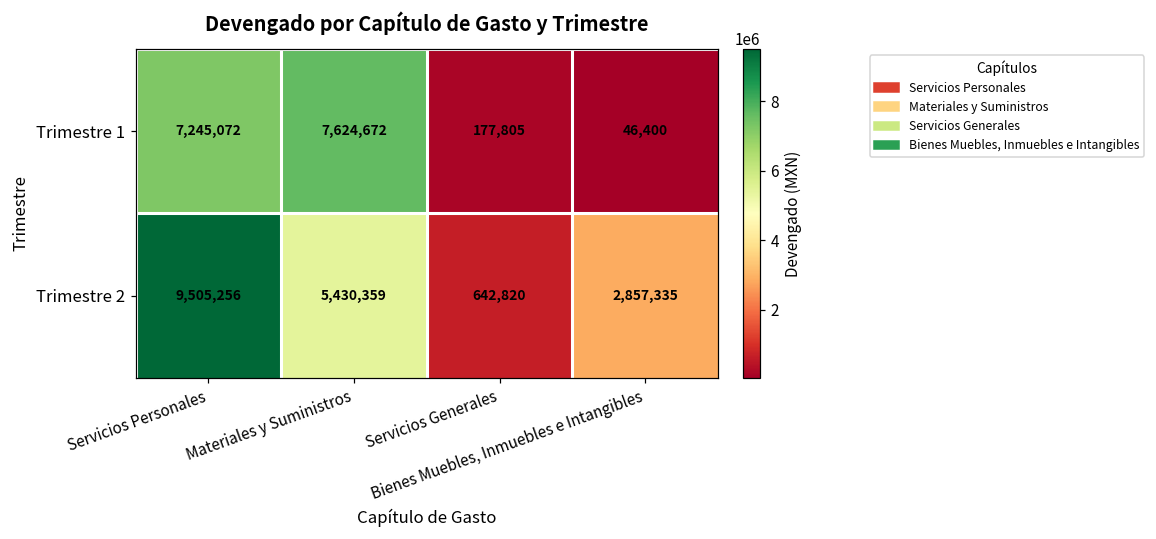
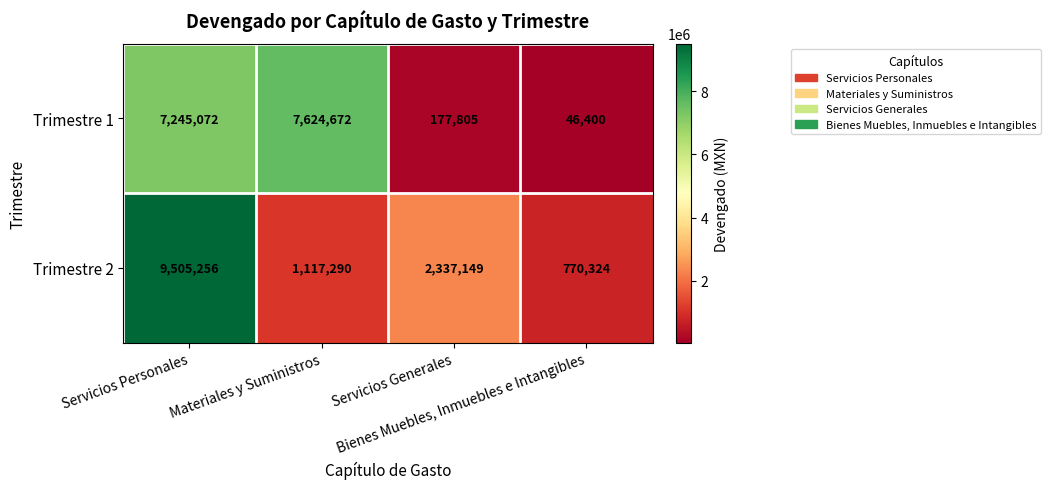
  {
    "Trimestre 1": {
      "Servicios Personales": "7,245,072",
      "Materiales y Suministros": "7,624,672",
      "Servicios Generales": "177,805",
      "Bienes Muebles, Inmuebles e Intangibles": "46,400"
    },
    "Trimestre 2": {
      "Servicios Personales": "9,505,256",
-     "Materiales y Suministros": "5,430,359",
-     "Servicios Generales": "642,820",
-     "Bienes Muebles, Inmuebles e Intangibles": "2,857,335"
+     "Materiales y Suministros": "1,117,290",
+     "Servicios Generales": "2,337,149",
+     "Bienes Muebles, Inmuebles e Intangibles": "770,324"
    }
  }
